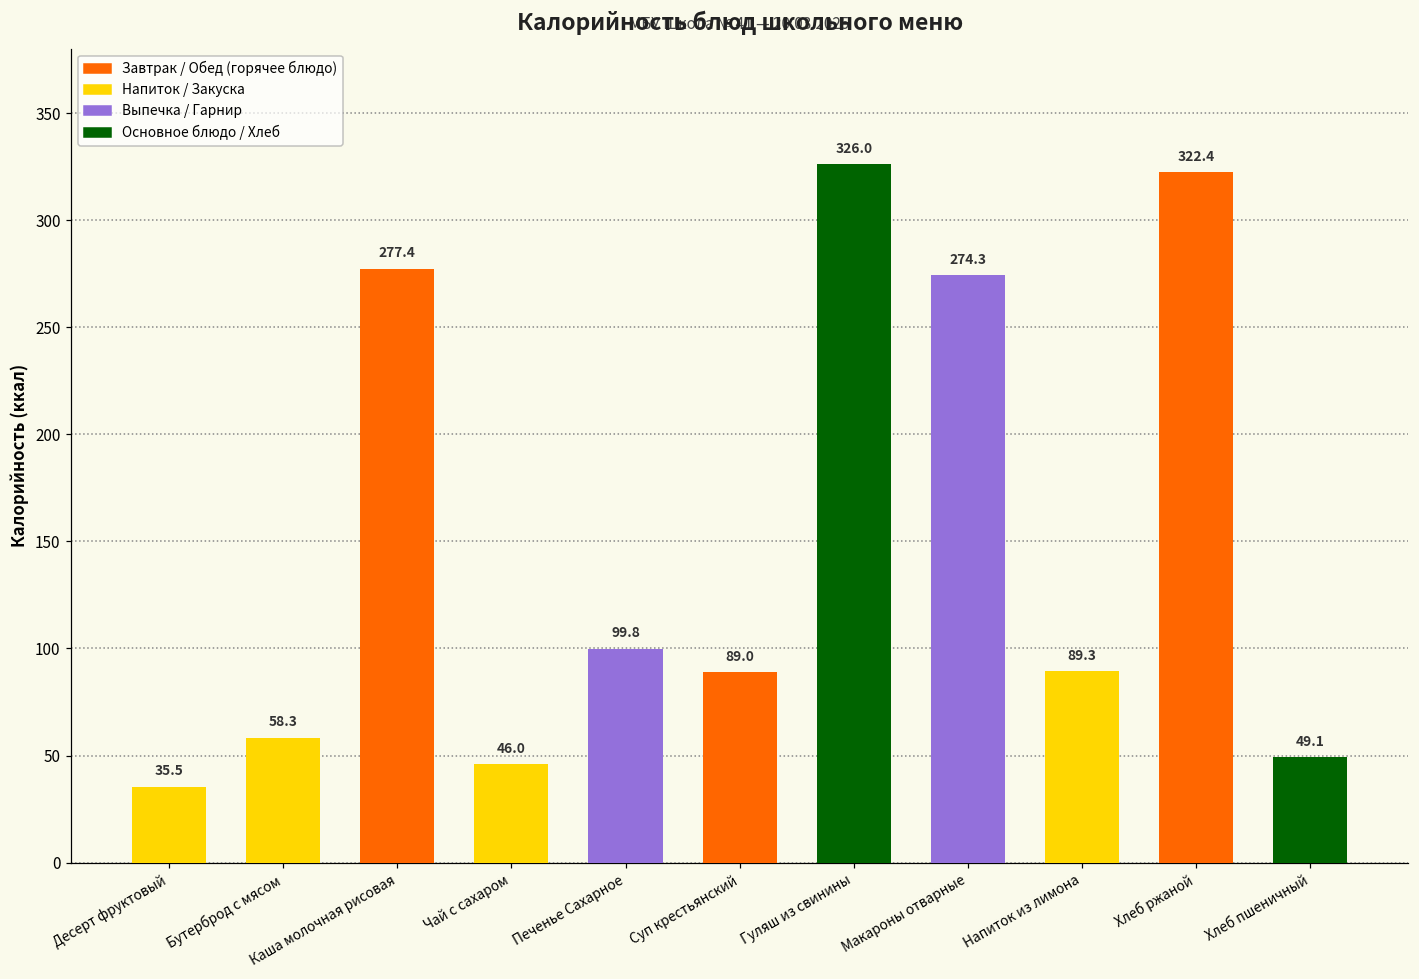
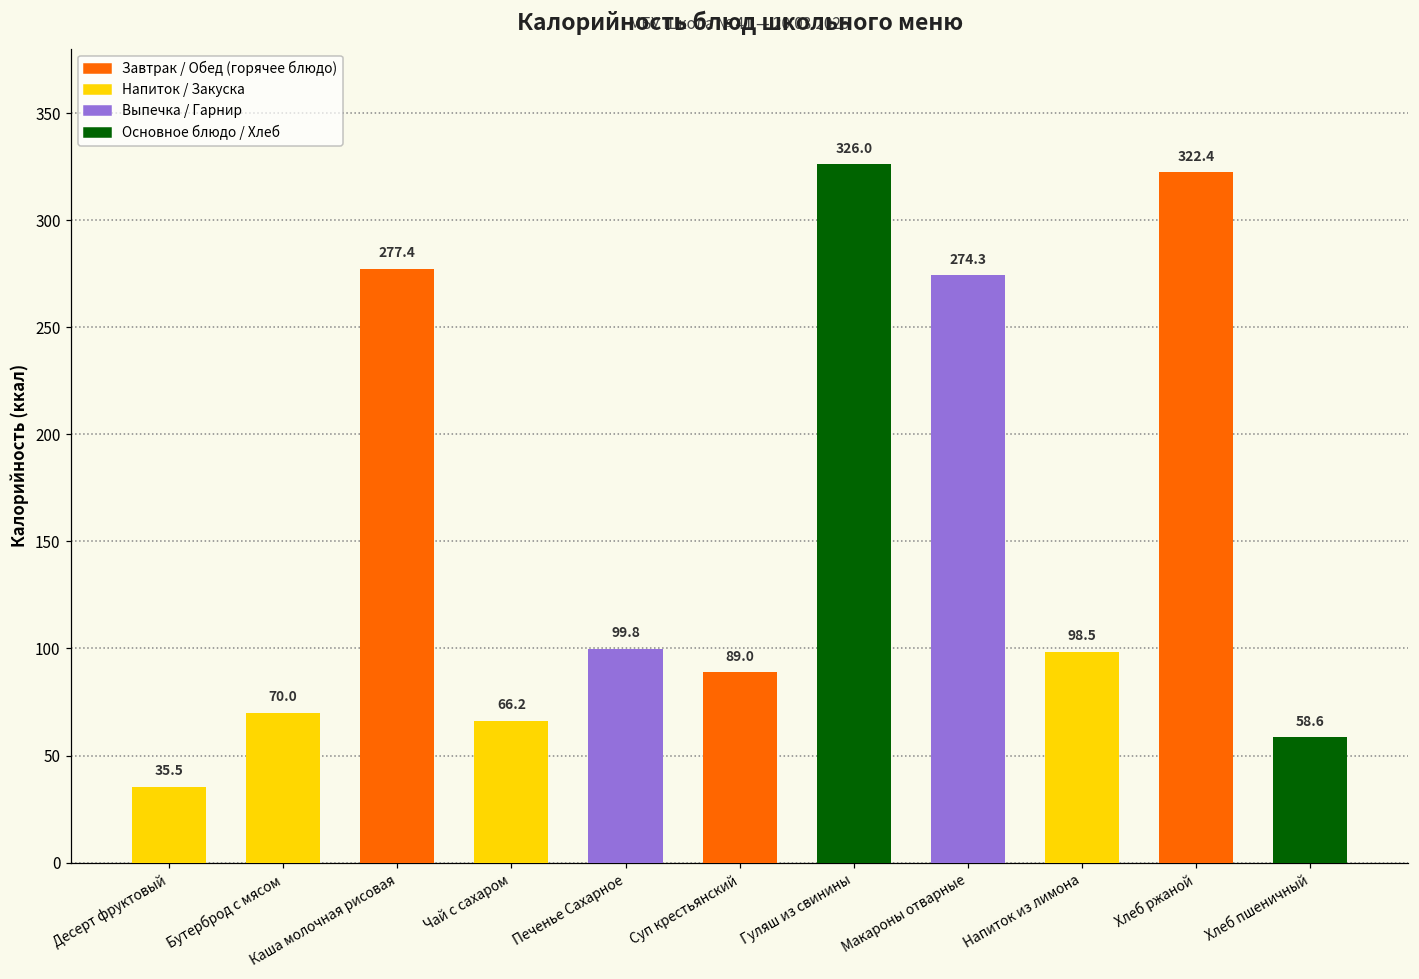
  {
    "Десерт фруктовый": 35.5,
-   "Бутерброд с мясом": 58.3,
+   "Бутерброд с мясом": 70.0,
    "Каша молочная рисовая": 277.4,
-   "Чай с сахаром": 46.0,
+   "Чай с сахаром": 66.2,
    "Печенье Сахарное": 99.8,
    "Суп крестьянский": 89.0,
    "Гуляш из свинины": 326.0,
    "Макароны отварные": 274.3,
-   "Напиток из лимона": 89.3,
+   "Напиток из лимона": 98.5,
    "Хлеб ржаной": 322.4,
-   "Хлеб пшеничный": 49.1
+   "Хлеб пшеничный": 58.6
  }
